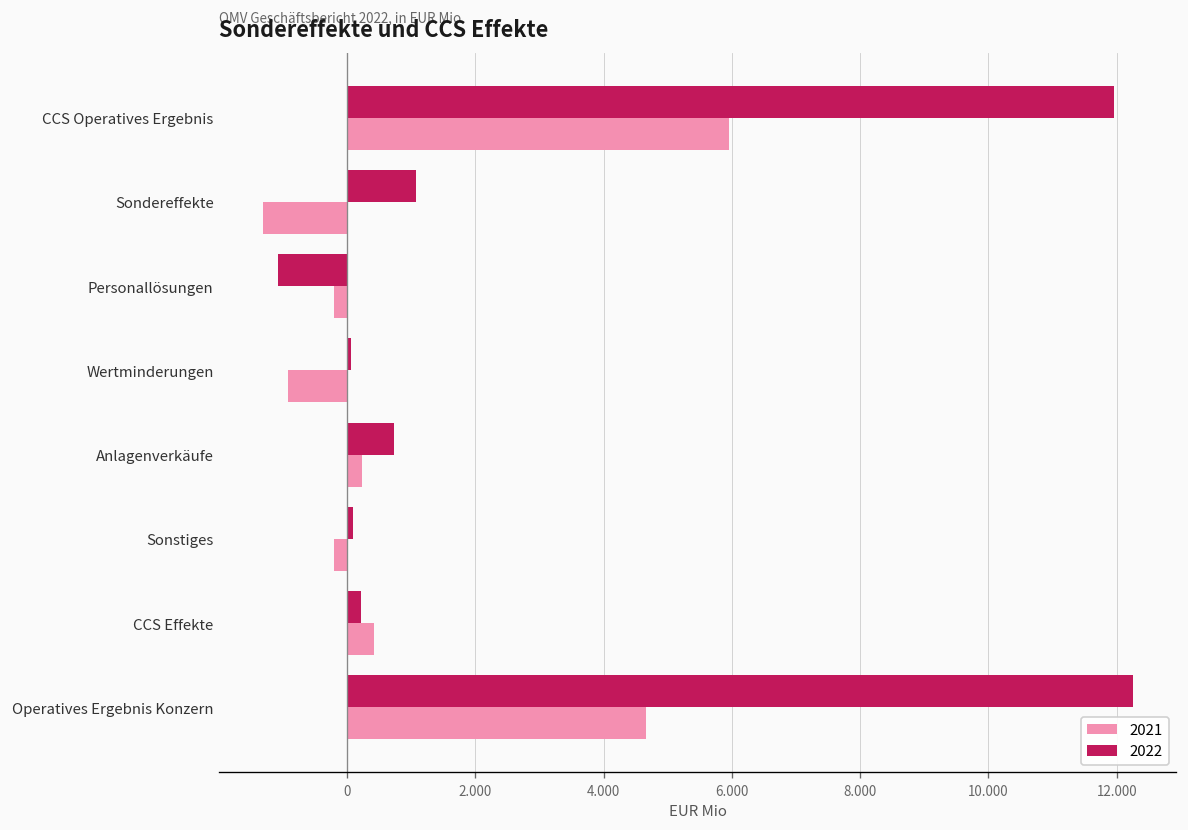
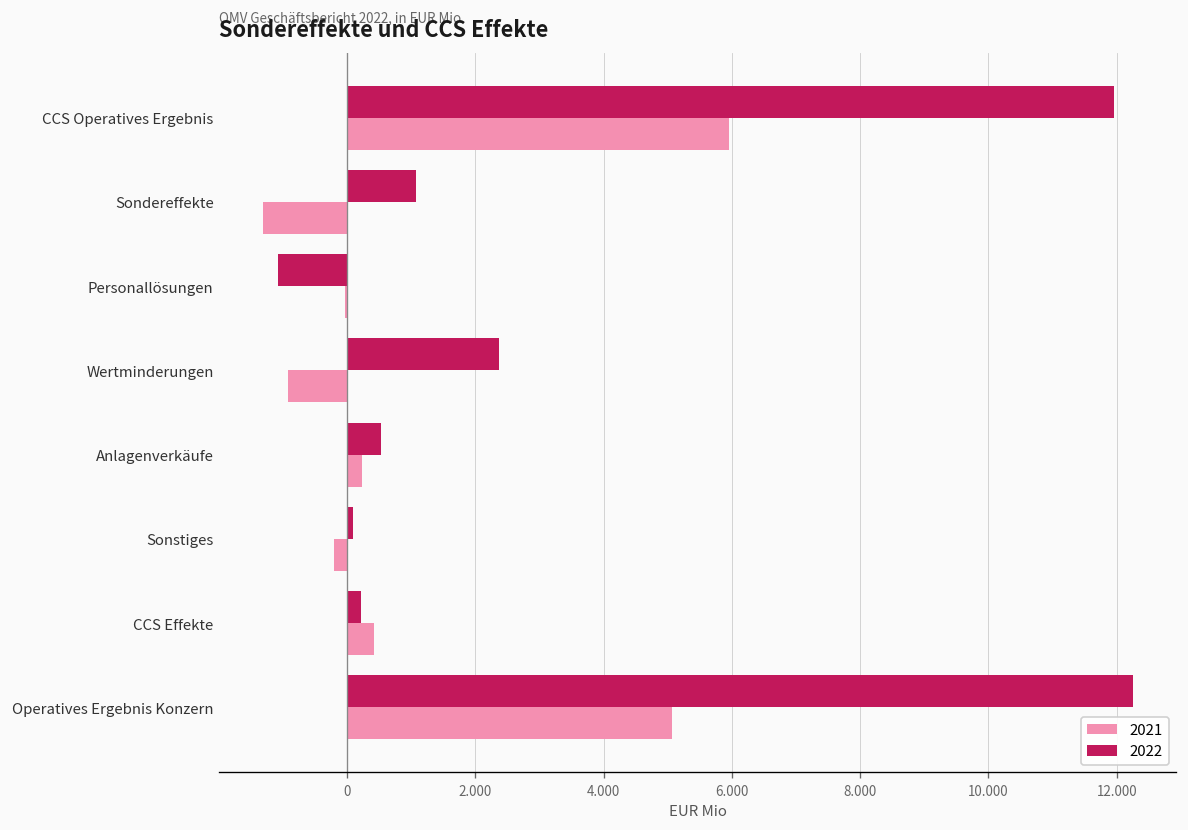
  {
    "2021": {
      "CCS Operatives Ergebnis": 6.0,
      "Sondereffekte": -1.3,
-     "Personallösungen": -0.2,
+     "Personallösungen": 0.0,
      "Wertminderungen": -0.9,
      "Anlagenverkäufe": 0.2,
      "Sonstiges": -0.2,
      "CCS Effekte": 0.4,
-     "Operatives Ergebnis Konzern": 4.7
+     "Operatives Ergebnis Konzern": 5.1
    },
    "2022": {
      "CCS Operatives Ergebnis": 12.0,
      "Sondereffekte": 1.1,
      "Personallösungen": -1.1,
-     "Wertminderungen": 0.1,
-     "Anlagenverkäufe": 0.7,
+     "Wertminderungen": 2.4,
+     "Anlagenverkäufe": 0.5,
      "Sonstiges": 0.1,
      "CCS Effekte": 0.2,
      "Operatives Ergebnis Konzern": 12.2
    }
  }
